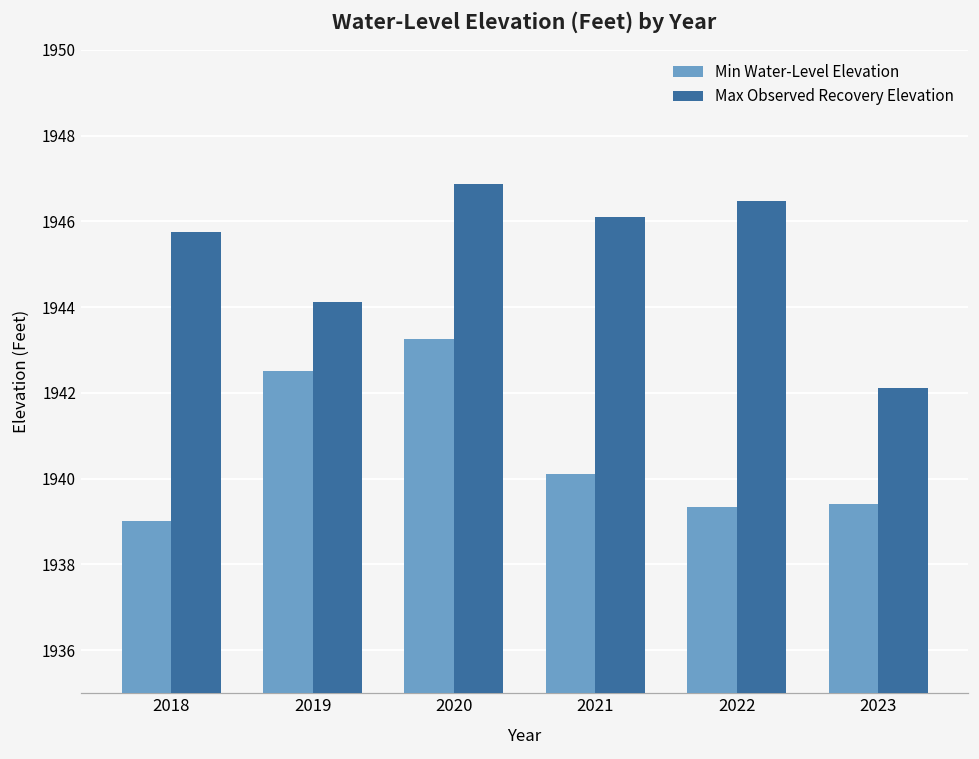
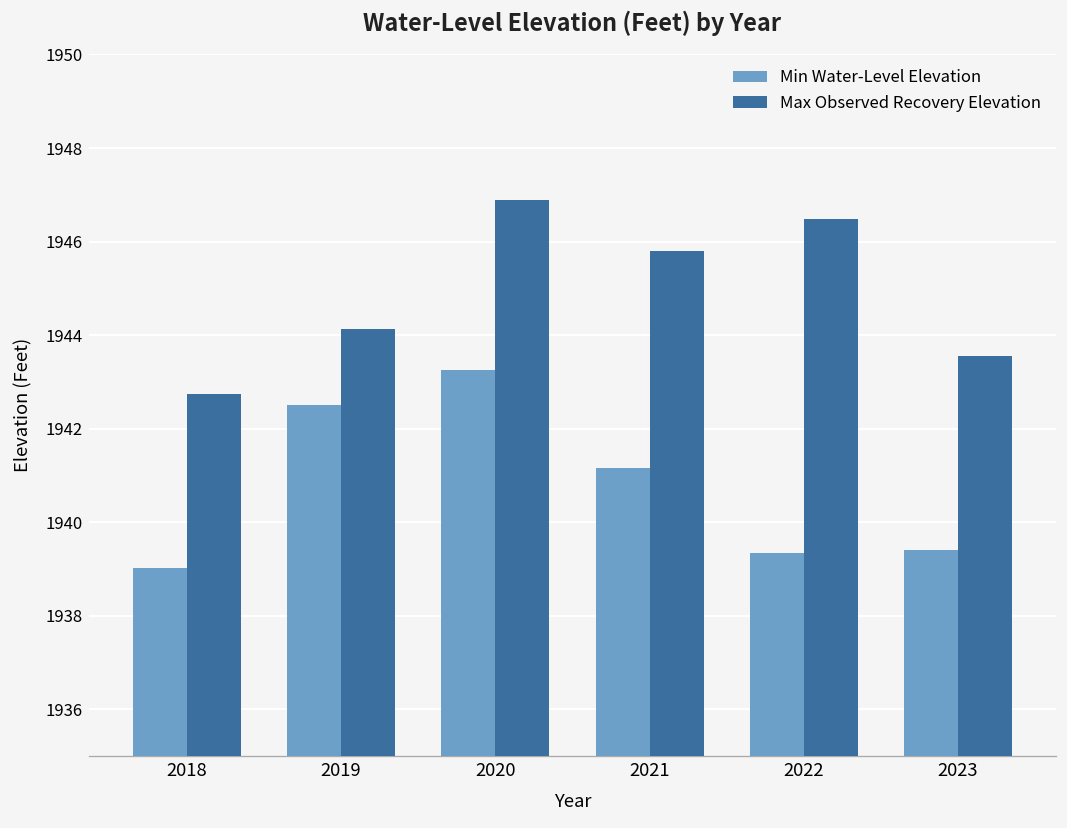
  {
    "Min Water-Level Elevation": {
      "2018": 1939.0,
      "2019": 1942.5,
      "2020": 1943.3,
-     "2021": 1940.1,
+     "2021": 1941.2,
      "2022": 1939.3,
      "2023": 1939.4
    },
    "Max Observed Recovery Elevation": {
-     "2018": 1945.8,
+     "2018": 1942.7,
      "2019": 1944.1,
      "2020": 1946.9,
-     "2021": 1946.1,
+     "2021": 1945.8,
      "2022": 1946.5,
-     "2023": 1942.1
+     "2023": 1943.6
    }
  }
